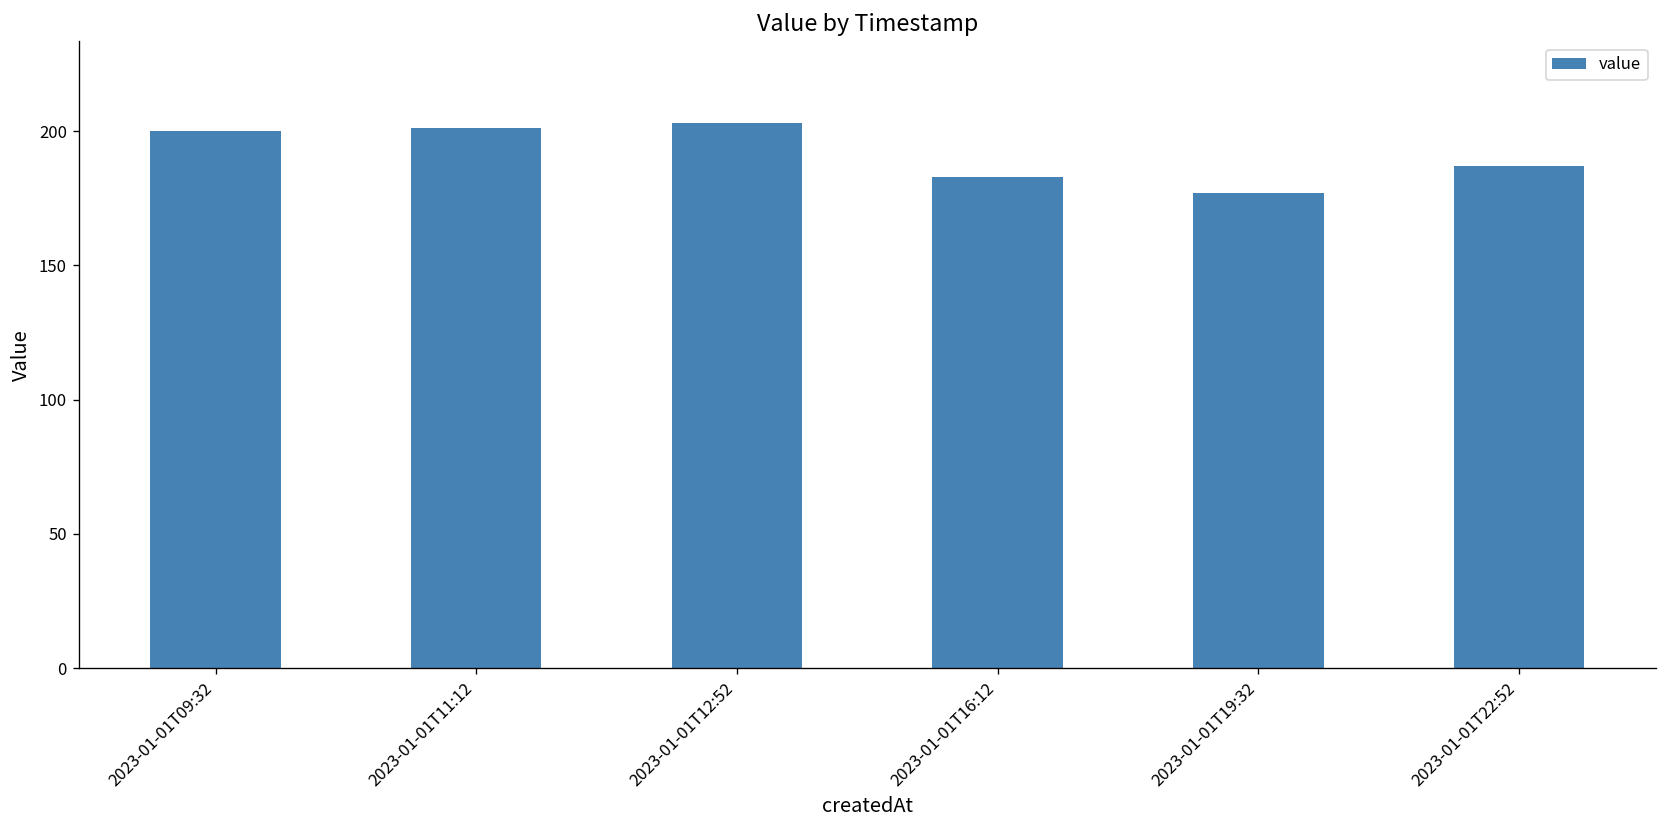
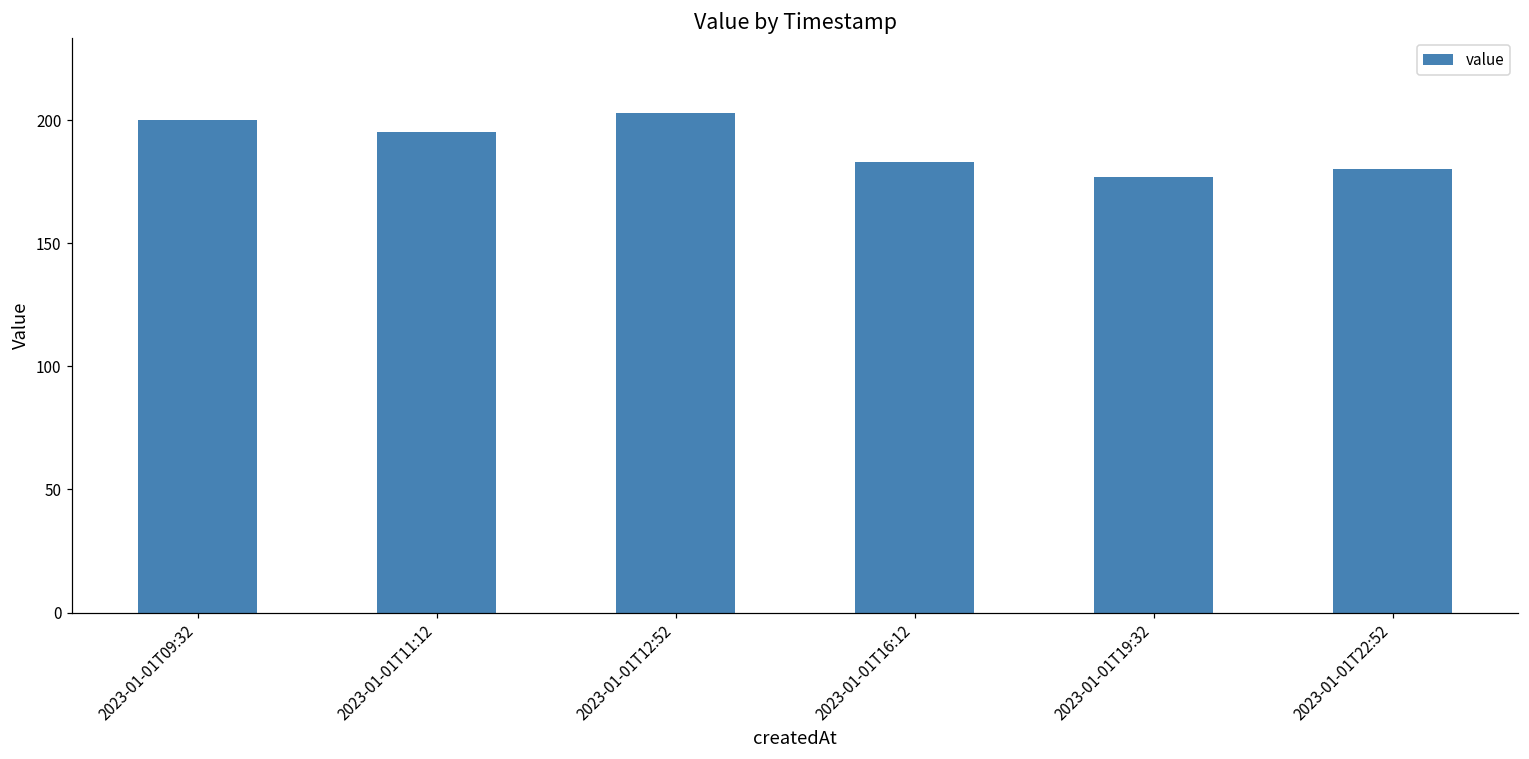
  {
    "2023-01-01T09:32": 200,
-   "2023-01-01T11:12": 201,
+   "2023-01-01T11:12": 195,
    "2023-01-01T12:52": 203,
    "2023-01-01T16:12": 183,
    "2023-01-01T19:32": 177,
-   "2023-01-01T22:52": 187
+   "2023-01-01T22:52": 180
  }
